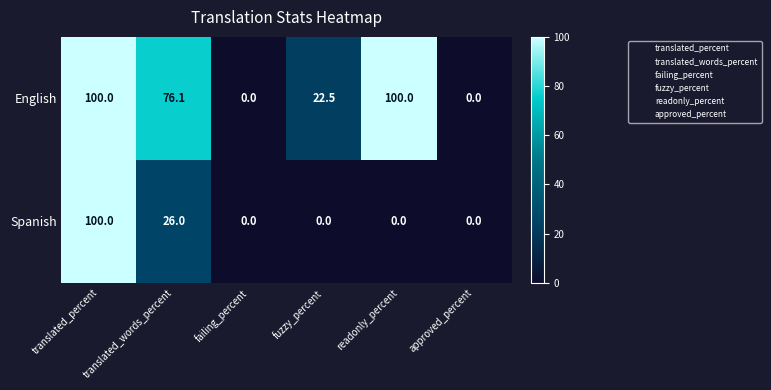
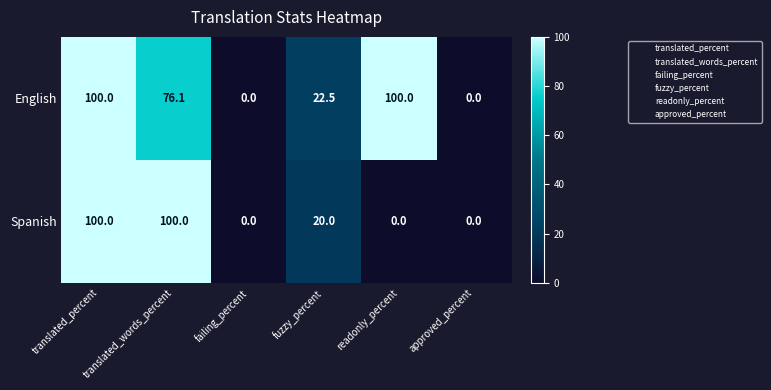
  {
    "English": {
      "translated_percent": 100.0,
      "translated_words_percent": 76.1,
      "failing_percent": 0.0,
      "fuzzy_percent": 22.5,
      "readonly_percent": 100.0,
      "approved_percent": 0.0
    },
    "Spanish": {
      "translated_percent": 100.0,
-     "translated_words_percent": 26.0,
+     "translated_words_percent": 100.0,
      "failing_percent": 0.0,
-     "fuzzy_percent": 0.0,
+     "fuzzy_percent": 20.0,
      "readonly_percent": 0.0,
      "approved_percent": 0.0
    }
  }
